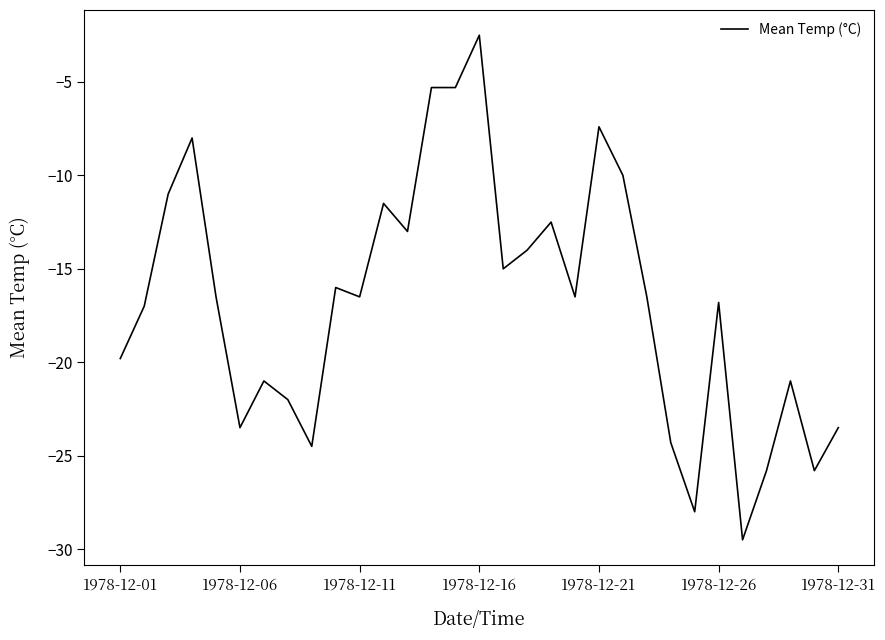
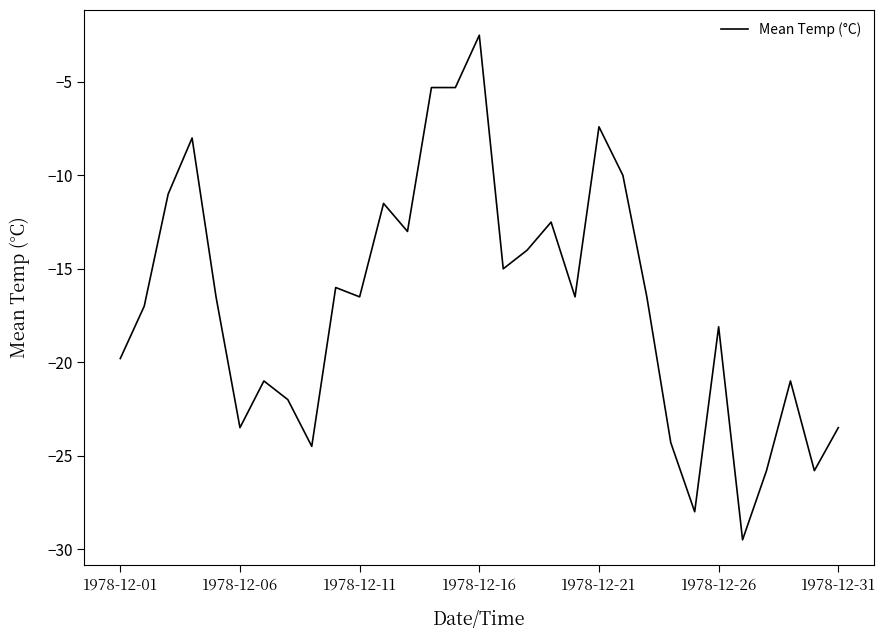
  {
    "1978-12-01": -19.8,
    "1978-12-06": -23.5,
    "1978-12-11": -16.5,
    "1978-12-16": -2.5,
    "1978-12-21": -7.4,
-   "1978-12-26": -16.8,
+   "1978-12-26": -18.1,
    "1978-12-31": -23.5
  }
